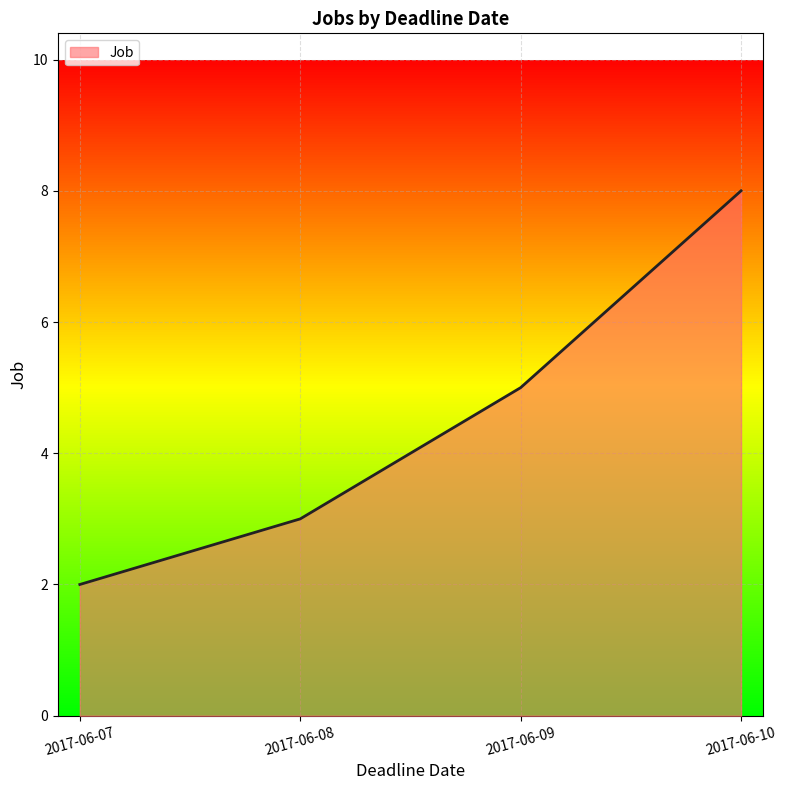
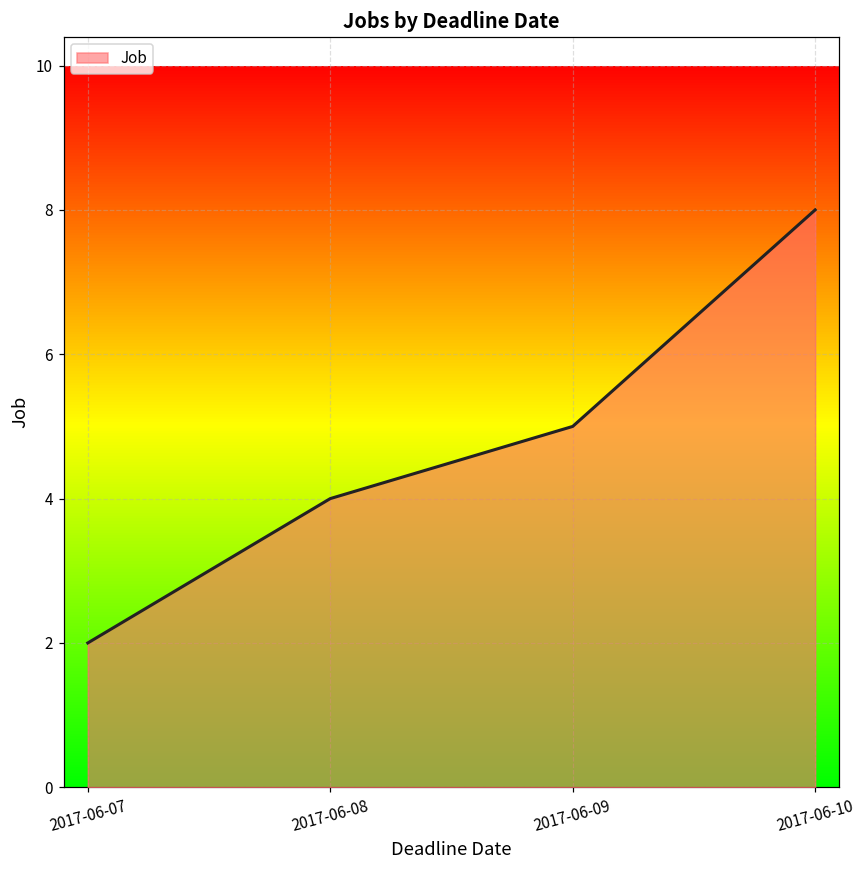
  {
    "2017-06-07": 2,
-   "2017-06-08": 3,
+   "2017-06-08": 4,
    "2017-06-09": 5,
    "2017-06-10": 8
  }
